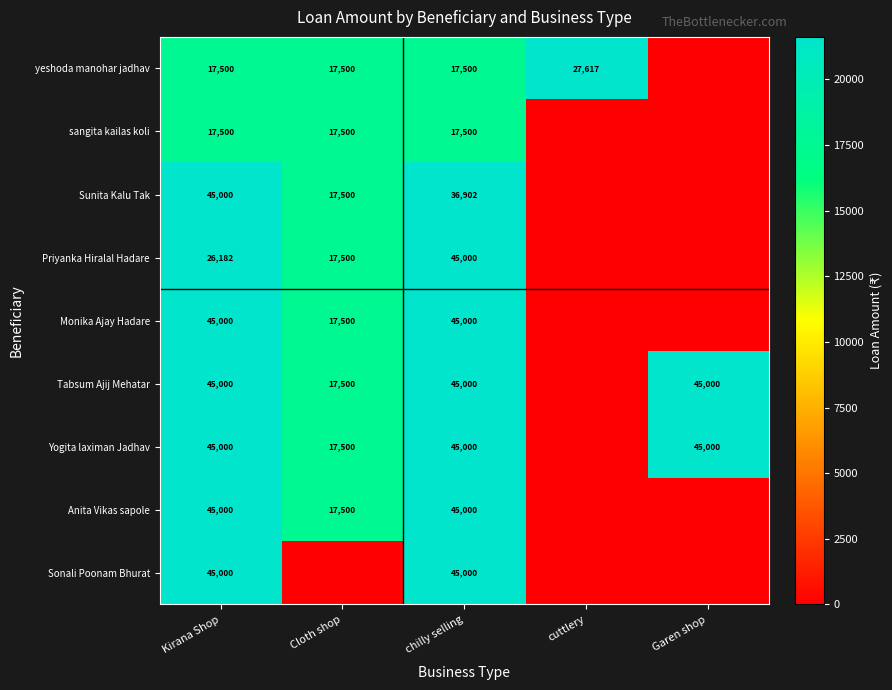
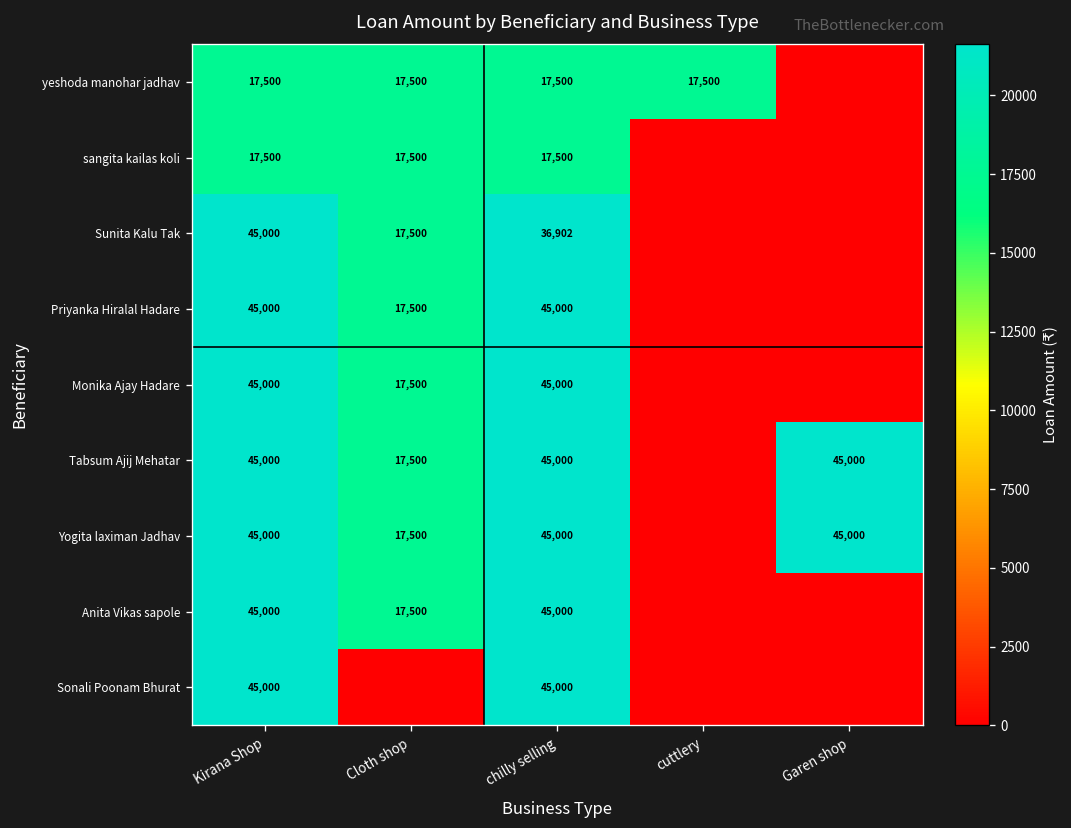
  {
    "yeshoda manohar jadhav": {
      "Kirana Shop": "17,500",
      "Cloth shop": "17,500",
      "chilly selling": "17,500",
-     "cuttlery": "27,617"
+     "cuttlery": "17,500"
    },
    "sangita kailas koli": {
      "Kirana Shop": "17,500",
      "Cloth shop": "17,500",
      "chilly selling": "17,500"
    },
    "Sunita Kalu Tak": {
      "Kirana Shop": "45,000",
      "Cloth shop": "17,500",
      "chilly selling": "36,902"
    },
    "Priyanka Hiralal Hadare": {
-     "Kirana Shop": "26,182",
+     "Kirana Shop": "45,000",
      "Cloth shop": "17,500",
      "chilly selling": "45,000"
    },
    "Monika Ajay Hadare": {
      "Kirana Shop": "45,000",
      "Cloth shop": "17,500",
      "chilly selling": "45,000"
    },
    "Tabsum Ajij Mehatar": {
      "Kirana Shop": "45,000",
      "Cloth shop": "17,500",
      "chilly selling": "45,000",
      "Garen shop": "45,000"
    },
    "Yogita laximan Jadhav": {
      "Kirana Shop": "45,000",
      "Cloth shop": "17,500",
      "chilly selling": "45,000",
      "Garen shop": "45,000"
    },
    "Anita Vikas sapole": {
      "Kirana Shop": "45,000",
      "Cloth shop": "17,500",
      "chilly selling": "45,000"
    },
    "Sonali Poonam Bhurat": {
      "Kirana Shop": "45,000",
      "chilly selling": "45,000"
    }
  }
